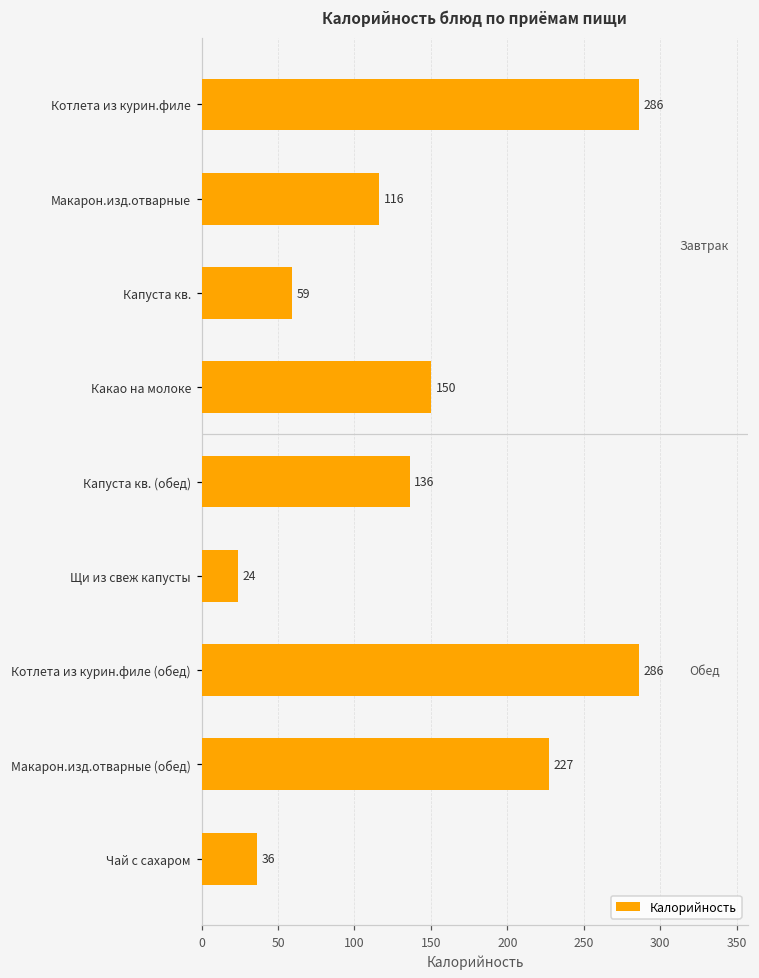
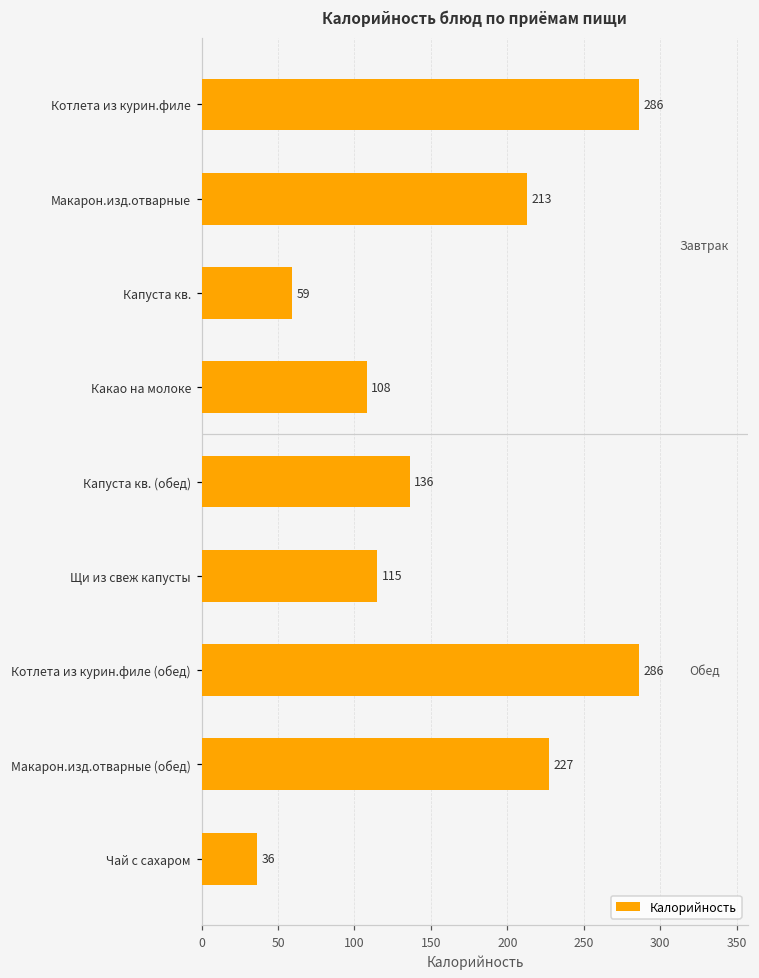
  {
    "Котлета из курин.филе": 286,
-   "Макарон.изд.отварные": 116,
+   "Макарон.изд.отварные": 213,
    "Капуста кв.": 59,
-   "Какао на молоке": 150,
+   "Какао на молоке": 108,
    "Капуста кв. (обед)": 136,
-   "Щи из свеж капусты": 24,
+   "Щи из свеж капусты": 115,
    "Котлета из курин.филе (обед)": 286,
    "Макарон.изд.отварные (обед)": 227,
    "Чай с сахаром": 36
  }
